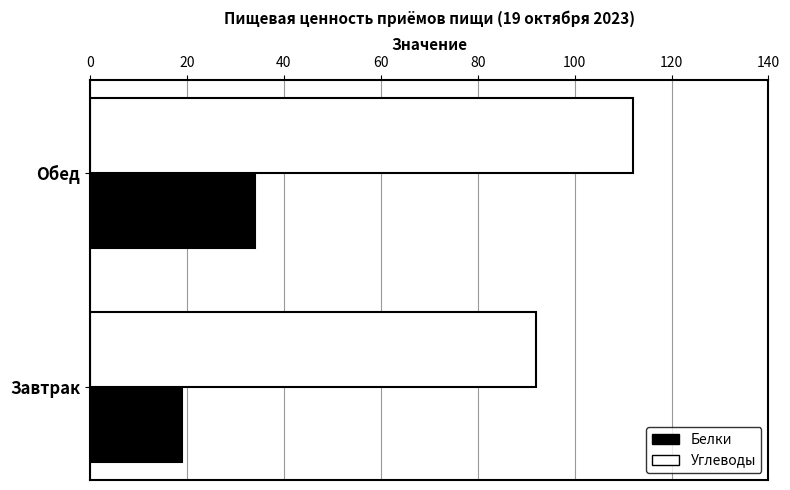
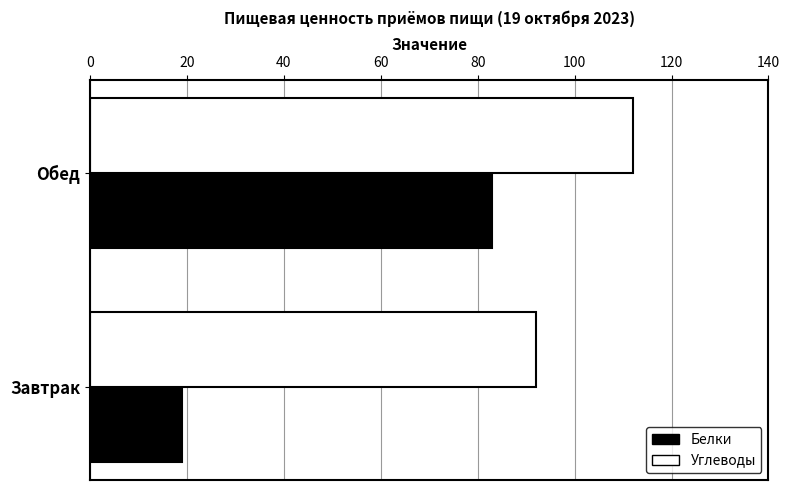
  {
    "Белки": {
-     "Обед": 34,
+     "Обед": 83,
      "Завтрак": 19
    },
    "Углеводы": {
      "Обед": 112,
      "Завтрак": 92
    }
  }
